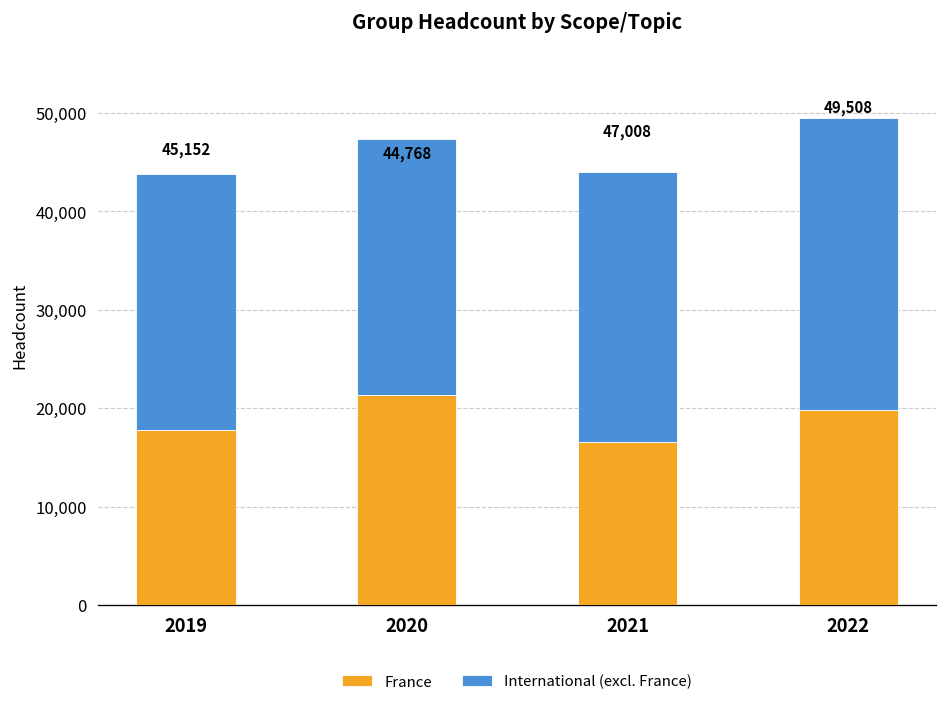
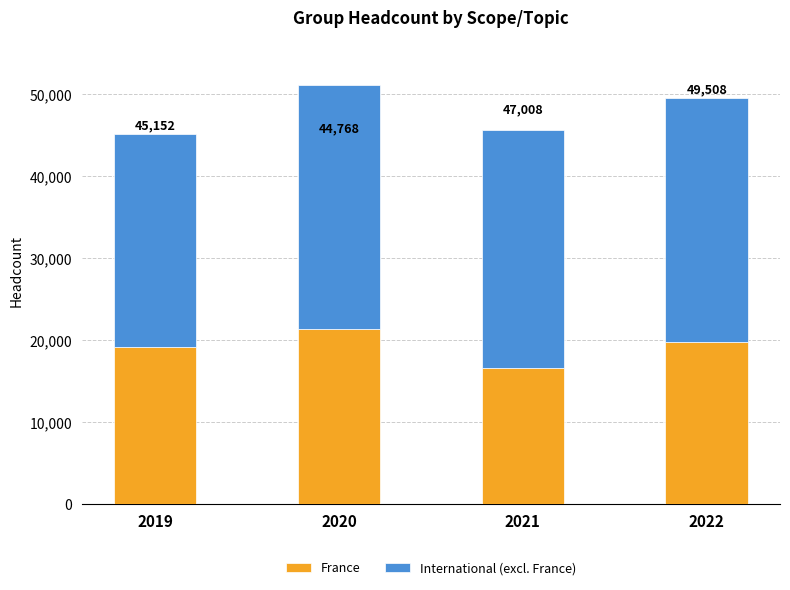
  {
    "France": {
-     "2019": "18,000",
+     "2019": "19,000",
      "2020": "21,000",
      "2021": "17,000",
      "2022": "20,000"
    },
    "International (excl. France)": {
-     "2020": "26,000",
-     "2021": "27,000"
+     "2020": "30,000",
+     "2021": "29,000"
    }
  }
